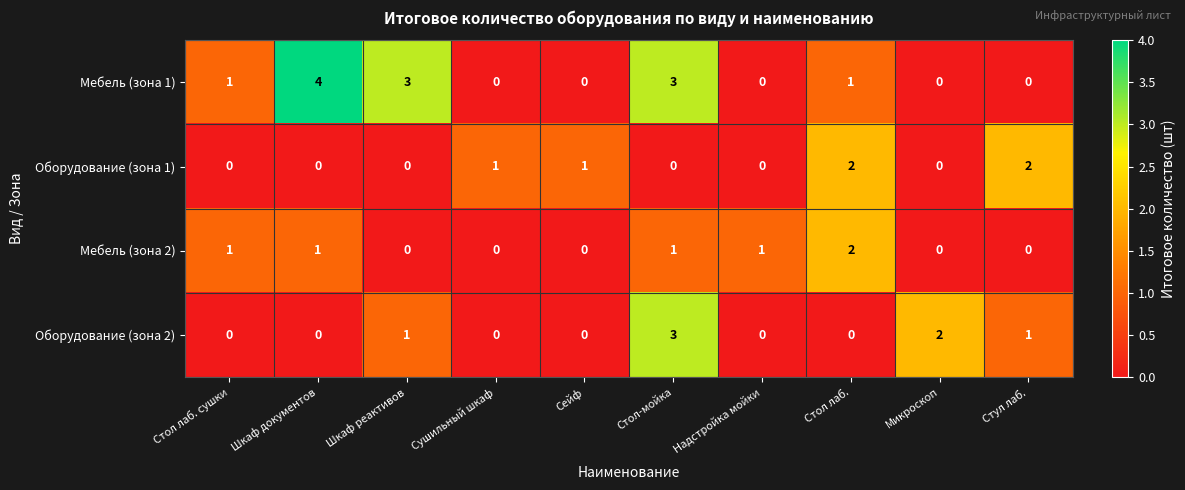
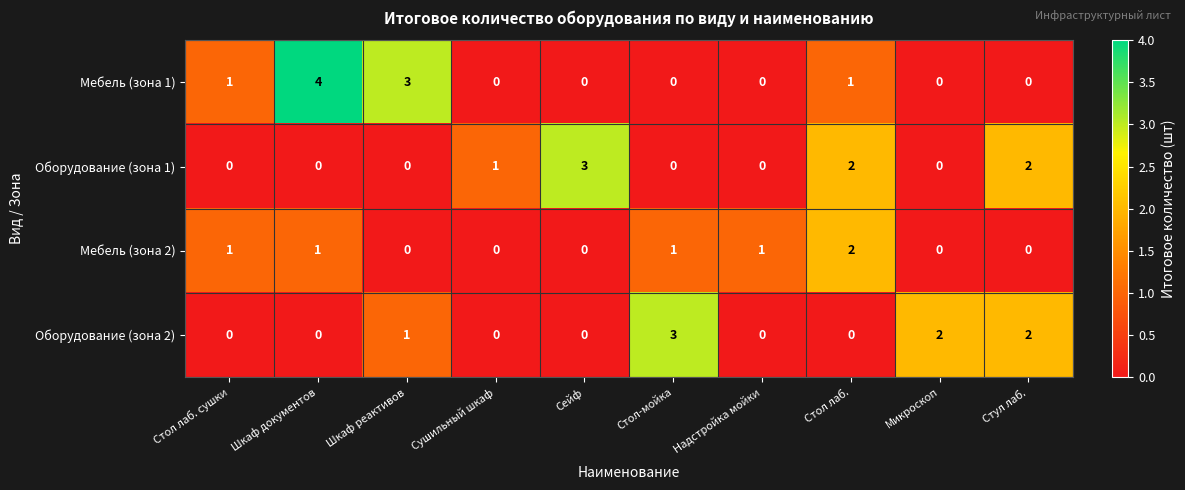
  {
    "Мебель (зона 1)": {
      "Стол лаб. сушки": 1,
      "Шкаф документов": 4,
      "Шкаф реактивов": 3,
      "Сушильный шкаф": 0,
      "Сейф": 0,
-     "Стол-мойка": 3,
+     "Стол-мойка": 0,
      "Надстройка мойки": 0,
      "Стол лаб.": 1,
      "Микроскоп": 0,
      "Стул лаб.": 0
    },
    "Оборудование (зона 1)": {
      "Стол лаб. сушки": 0,
      "Шкаф документов": 0,
      "Шкаф реактивов": 0,
      "Сушильный шкаф": 1,
-     "Сейф": 1,
+     "Сейф": 3,
      "Стол-мойка": 0,
      "Надстройка мойки": 0,
      "Стол лаб.": 2,
      "Микроскоп": 0,
      "Стул лаб.": 2
    },
    "Мебель (зона 2)": {
      "Стол лаб. сушки": 1,
      "Шкаф документов": 1,
      "Шкаф реактивов": 0,
      "Сушильный шкаф": 0,
      "Сейф": 0,
      "Стол-мойка": 1,
      "Надстройка мойки": 1,
      "Стол лаб.": 2,
      "Микроскоп": 0,
      "Стул лаб.": 0
    },
    "Оборудование (зона 2)": {
      "Стол лаб. сушки": 0,
      "Шкаф документов": 0,
      "Шкаф реактивов": 1,
      "Сушильный шкаф": 0,
      "Сейф": 0,
      "Стол-мойка": 3,
      "Надстройка мойки": 0,
      "Стол лаб.": 0,
      "Микроскоп": 2,
-     "Стул лаб.": 1
+     "Стул лаб.": 2
    }
  }
